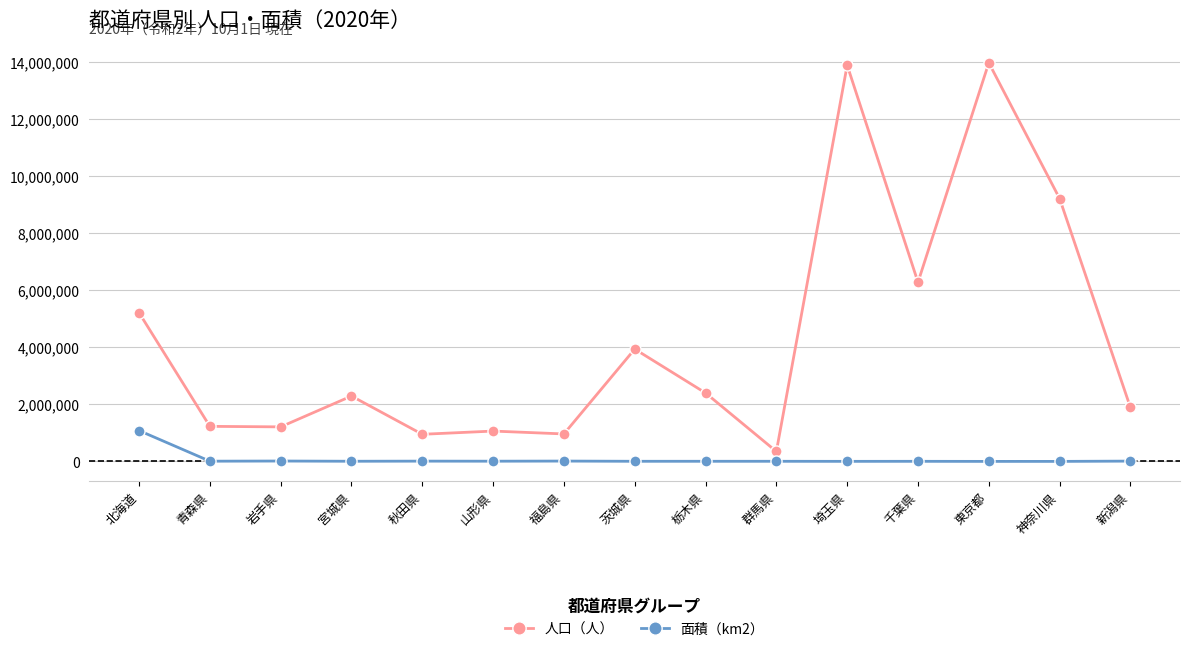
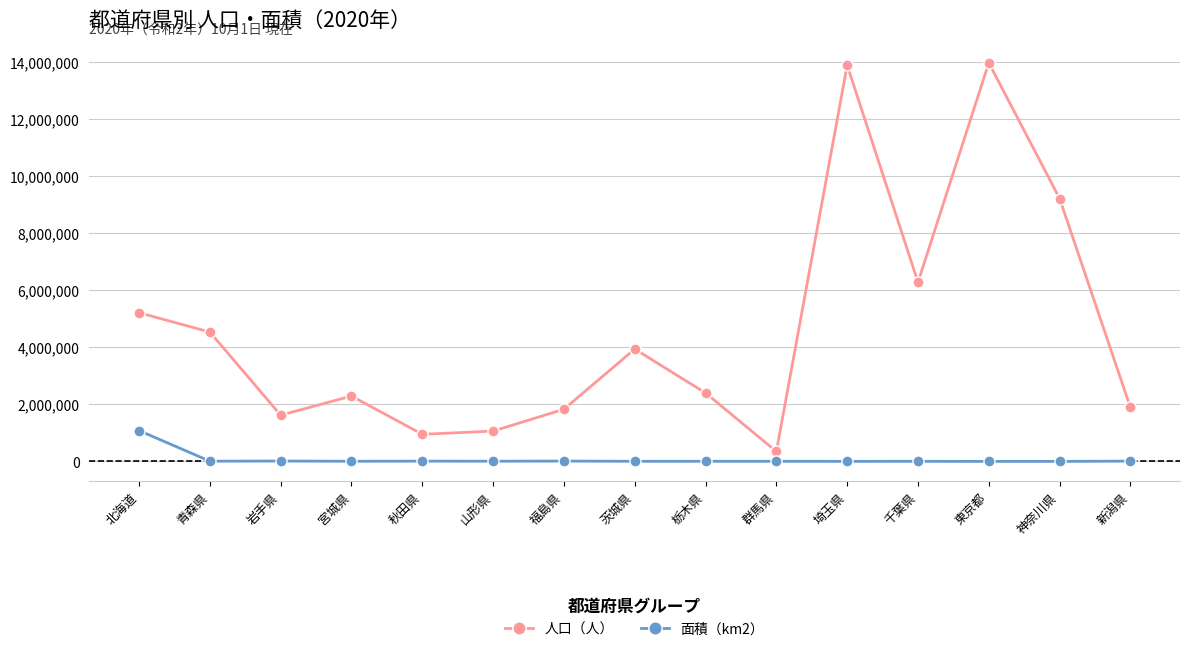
  {
    "人口（人）": {
      "北海道": "5,200,000",
-     "青森県": "1,200,000",
-     "岩手県": "1,200,000",
+     "青森県": "4,500,000",
+     "岩手県": "1,600,000",
      "宮城県": "2,300,000",
      "秋田県": "1,000,000",
      "山形県": "1,100,000",
-     "福島県": "1,000,000",
+     "福島県": "1,800,000",
      "茨城県": "3,900,000",
      "栃木県": "2,400,000",
      "群馬県": "300,000",
      "埼玉県": "13,900,000",
      "千葉県": "6,300,000",
      "東京都": "14,000,000",
      "神奈川県": "9,200,000",
      "新潟県": "1,900,000"
    },
    "面積（km2）": {
      "北海道": "1,100,000",
      "青森県": "0",
      "岩手県": "0",
      "宮城県": "0",
      "秋田県": "0",
      "山形県": "0",
      "福島県": "0",
      "茨城県": "0",
      "栃木県": "0",
      "群馬県": "0",
      "埼玉県": "0",
      "千葉県": "0",
      "東京都": "0",
      "神奈川県": "0",
      "新潟県": "0"
    }
  }
